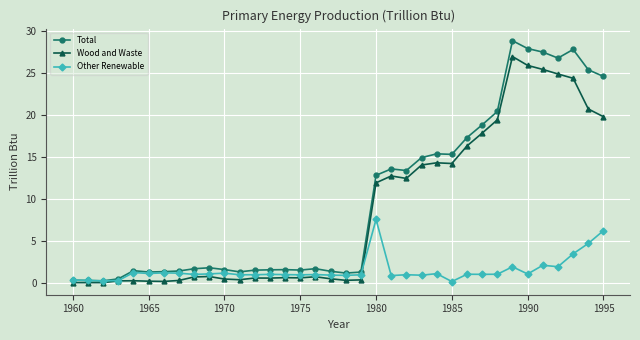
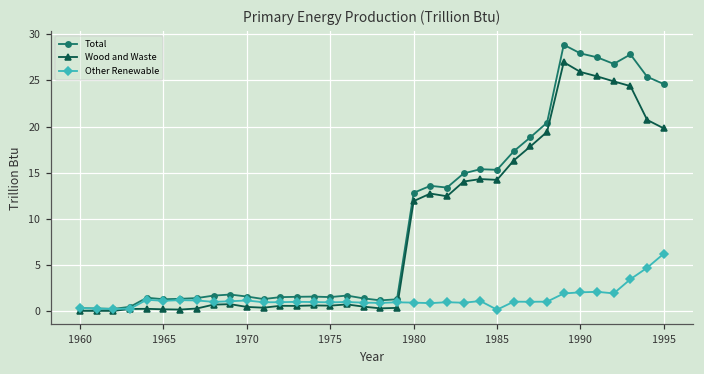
  {
    "Other Renewable": {
      "1970": 1,
      "1975": 1,
-     "1980": 8,
+     "1980": 1,
      "1985": 0,
-     "1990": 1,
+     "1990": 2,
      "1995": 6
    }
  }
